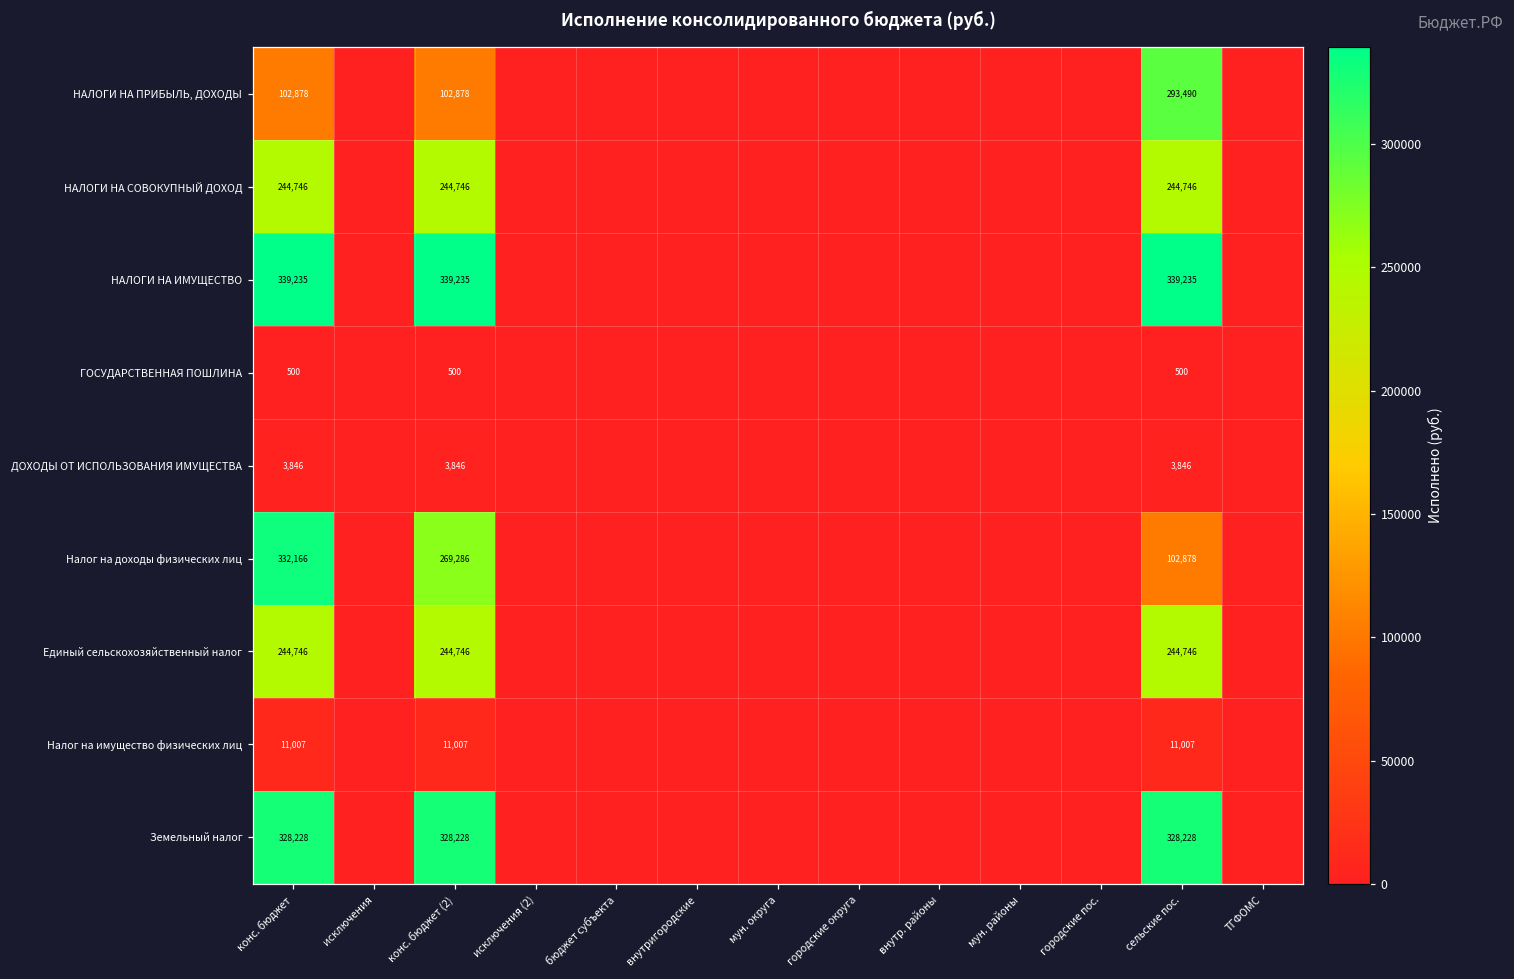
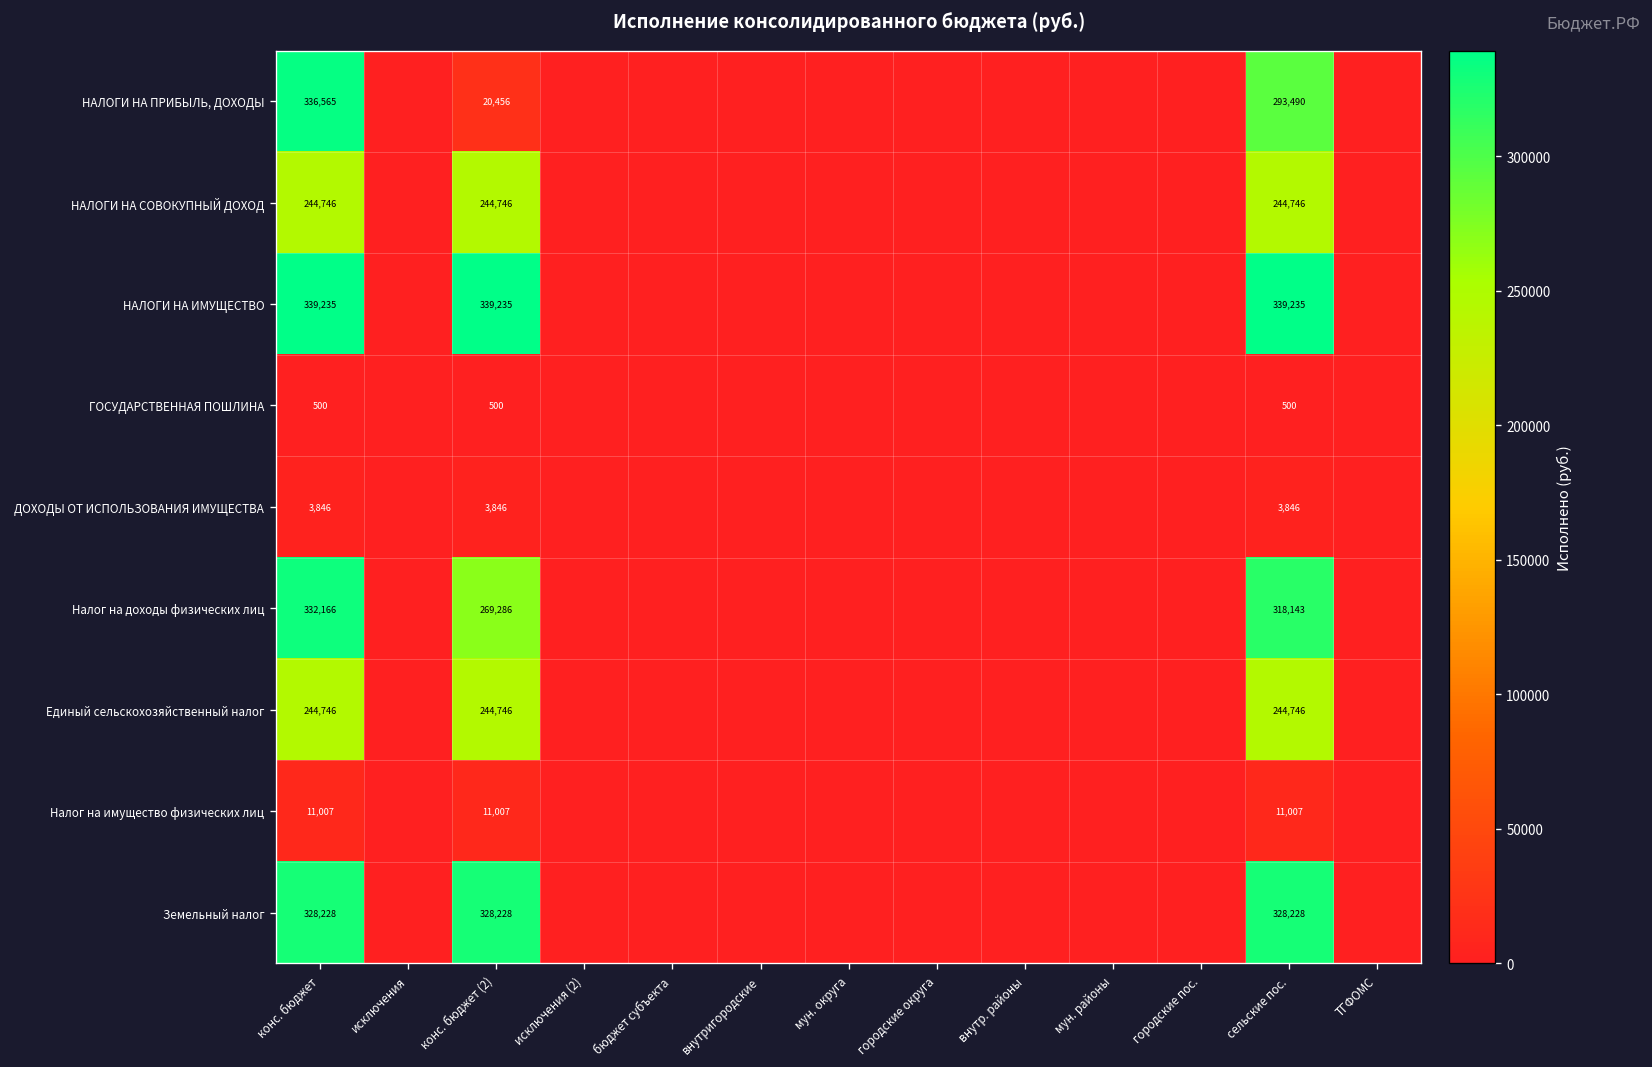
  {
    "НАЛОГИ НА ПРИБЫЛЬ, ДОХОДЫ": {
-     "конс. бюджет": "102,878",
-     "конс. бюджет (2)": "102,878",
+     "конс. бюджет": "336,565",
+     "конс. бюджет (2)": "20,456",
      "сельские пос.": "293,490"
    },
    "НАЛОГИ НА СОВОКУПНЫЙ ДОХОД": {
      "конс. бюджет": "244,746",
      "конс. бюджет (2)": "244,746",
      "сельские пос.": "244,746"
    },
    "НАЛОГИ НА ИМУЩЕСТВО": {
      "конс. бюджет": "339,235",
      "конс. бюджет (2)": "339,235",
      "сельские пос.": "339,235"
    },
    "ГОСУДАРСТВЕННАЯ ПОШЛИНА": {
      "конс. бюджет": "500",
      "конс. бюджет (2)": "500",
      "сельские пос.": "500"
    },
    "ДОХОДЫ ОТ ИСПОЛЬЗОВАНИЯ ИМУЩЕСТВА": {
      "конс. бюджет": "3,846",
      "конс. бюджет (2)": "3,846",
      "сельские пос.": "3,846"
    },
    "Налог на доходы физических лиц": {
      "конс. бюджет": "332,166",
      "конс. бюджет (2)": "269,286",
-     "сельские пос.": "102,878"
+     "сельские пос.": "318,143"
    },
    "Единый сельскохозяйственный налог": {
      "конс. бюджет": "244,746",
      "конс. бюджет (2)": "244,746",
      "сельские пос.": "244,746"
    },
    "Налог на имущество физических лиц": {
      "конс. бюджет": "11,007",
      "конс. бюджет (2)": "11,007",
      "сельские пос.": "11,007"
    },
    "Земельный налог": {
      "конс. бюджет": "328,228",
      "конс. бюджет (2)": "328,228",
      "сельские пос.": "328,228"
    }
  }
